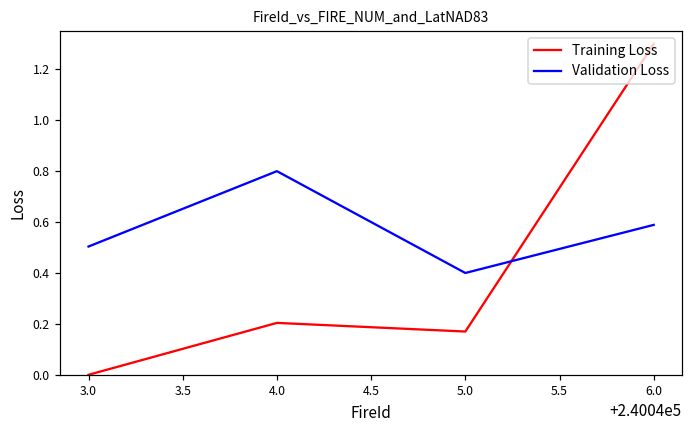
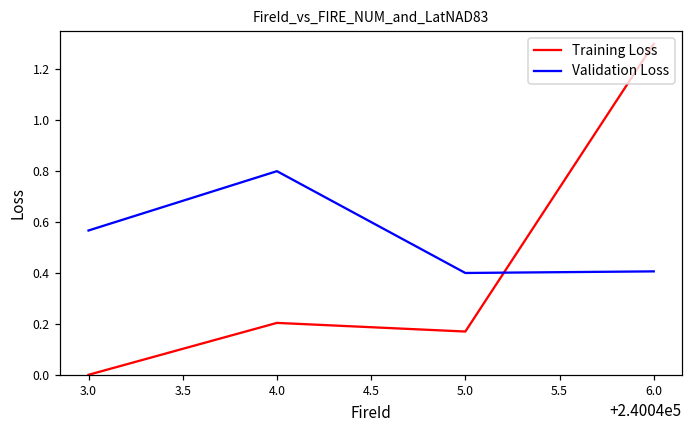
  {
    "Training Loss": {
      "3.0": 0.00,
      "4.0": 0.20,
      "5.0": 0.17
    },
    "Validation Loss": {
-     "3.0": 0.50,
+     "3.0": 0.57,
      "4.0": 0.80,
      "5.0": 0.40,
-     "6.0": 0.59
+     "6.0": 0.41
    }
  }
